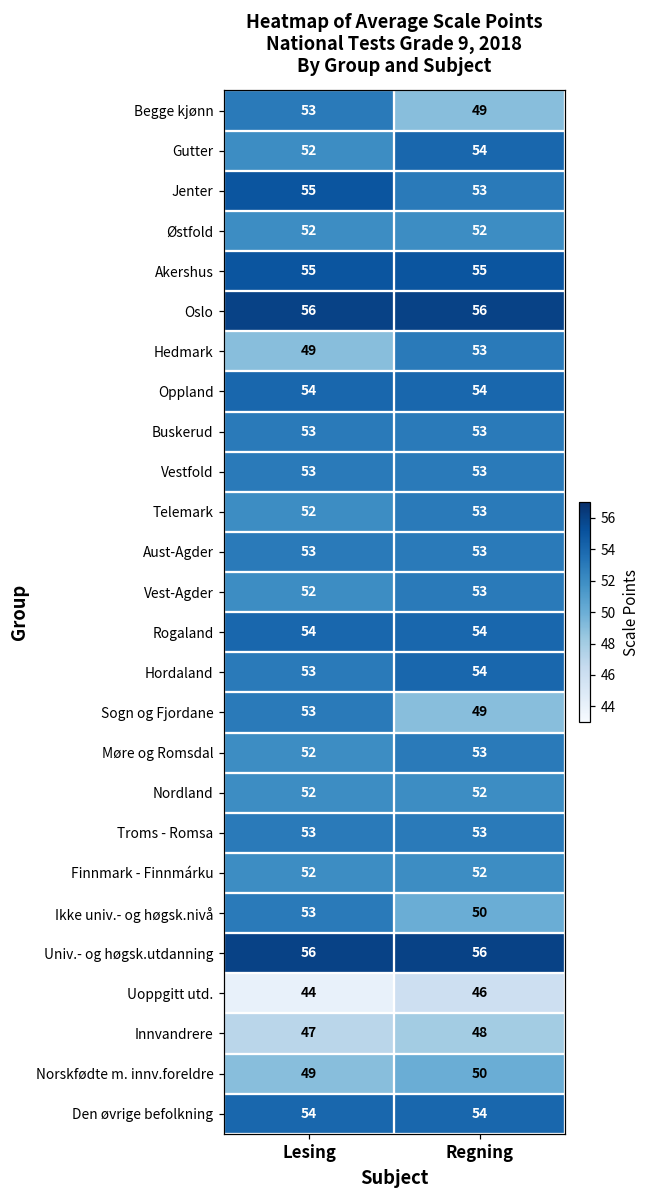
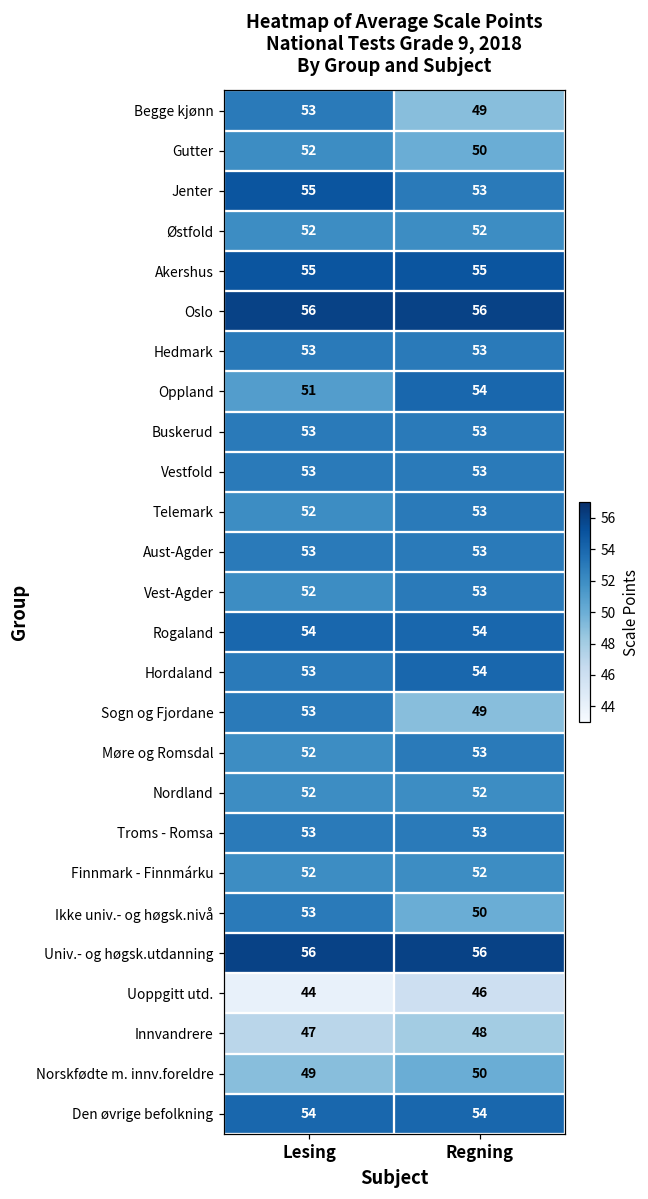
  {
    "Begge kjønn": {
      "Lesing": 53,
      "Regning": 49
    },
    "Gutter": {
      "Lesing": 52,
-     "Regning": 54
+     "Regning": 50
    },
    "Jenter": {
      "Lesing": 55,
      "Regning": 53
    },
    "Østfold": {
      "Lesing": 52,
      "Regning": 52
    },
    "Akershus": {
      "Lesing": 55,
      "Regning": 55
    },
    "Oslo": {
      "Lesing": 56,
      "Regning": 56
    },
    "Hedmark": {
-     "Lesing": 49,
+     "Lesing": 53,
      "Regning": 53
    },
    "Oppland": {
-     "Lesing": 54,
+     "Lesing": 51,
      "Regning": 54
    },
    "Buskerud": {
      "Lesing": 53,
      "Regning": 53
    },
    "Vestfold": {
      "Lesing": 53,
      "Regning": 53
    },
    "Telemark": {
      "Lesing": 52,
      "Regning": 53
    },
    "Aust-Agder": {
      "Lesing": 53,
      "Regning": 53
    },
    "Vest-Agder": {
      "Lesing": 52,
      "Regning": 53
    },
    "Rogaland": {
      "Lesing": 54,
      "Regning": 54
    },
    "Hordaland": {
      "Lesing": 53,
      "Regning": 54
    },
    "Sogn og Fjordane": {
      "Lesing": 53,
      "Regning": 49
    },
    "Møre og Romsdal": {
      "Lesing": 52,
      "Regning": 53
    },
    "Nordland": {
      "Lesing": 52,
      "Regning": 52
    },
    "Troms - Romsa": {
      "Lesing": 53,
      "Regning": 53
    },
    "Finnmark - Finnmárku": {
      "Lesing": 52,
      "Regning": 52
    },
    "Ikke univ.- og høgsk.nivå": {
      "Lesing": 53,
      "Regning": 50
    },
    "Univ.- og høgsk.utdanning": {
      "Lesing": 56,
      "Regning": 56
    },
    "Uoppgitt utd.": {
      "Lesing": 44,
      "Regning": 46
    },
    "Innvandrere": {
      "Lesing": 47,
      "Regning": 48
    },
    "Norskfødte m. innv.foreldre": {
      "Lesing": 49,
      "Regning": 50
    },
    "Den øvrige befolkning": {
      "Lesing": 54,
      "Regning": 54
    }
  }
